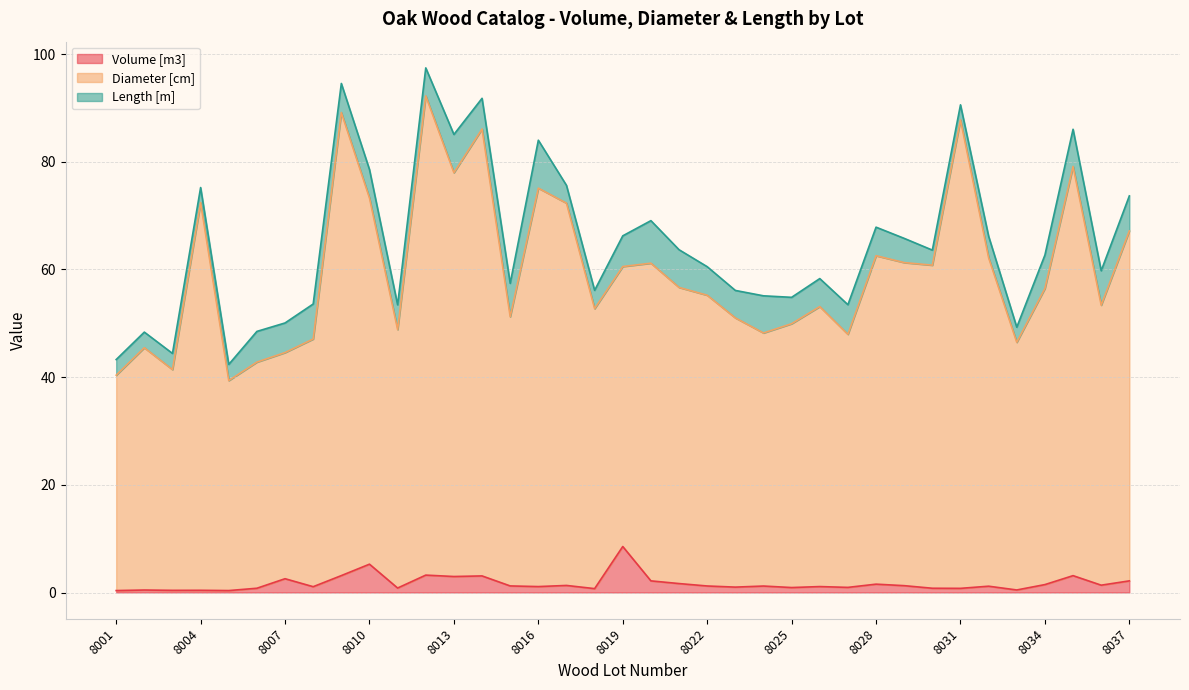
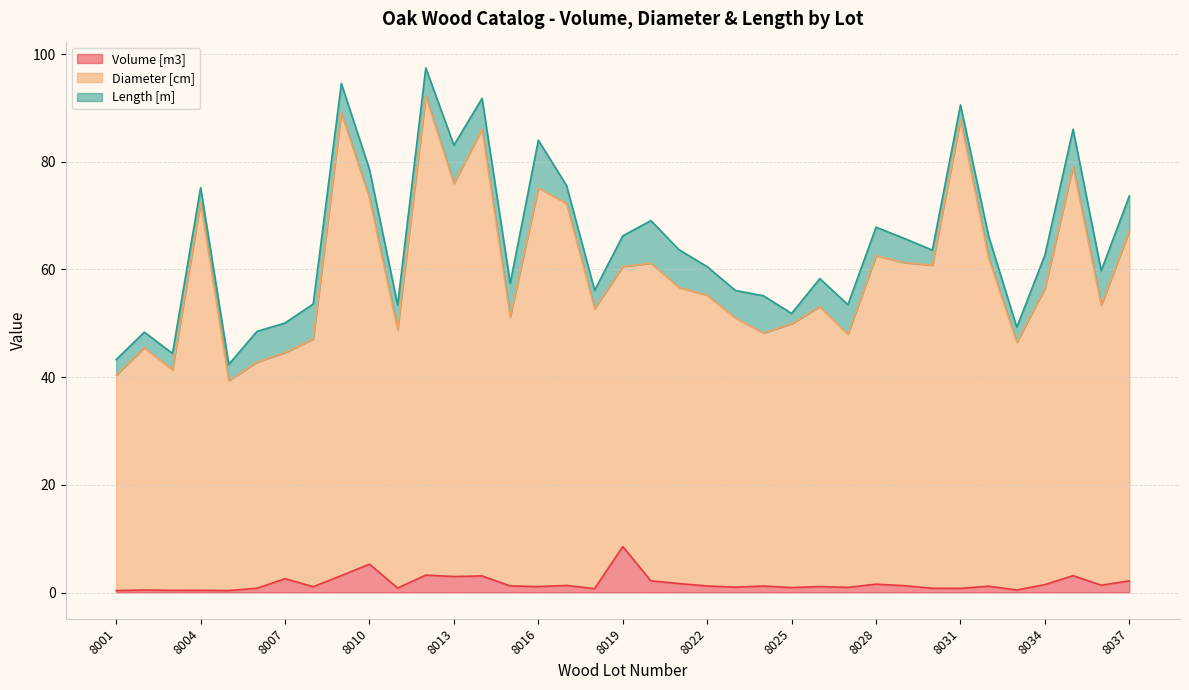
  {
    "Volume [m3]": {
      "8001": 0,
      "8004": 0,
      "8007": 3,
      "8010": 5,
      "8013": 3,
      "8016": 1,
      "8019": 9,
      "8022": 1,
      "8025": 1,
      "8028": 2,
      "8031": 1,
      "8034": 1,
      "8037": 2
    },
    "Diameter [cm]": {
      "8001": 40,
      "8004": 72,
      "8007": 42,
      "8010": 68,
-     "8013": 75,
+     "8013": 73,
      "8016": 74,
      "8019": 52,
      "8022": 54,
      "8025": 49,
      "8028": 61,
      "8031": 87,
      "8034": 55,
      "8037": 65
    },
    "Length [m]": {
      "8001": 3,
      "8004": 3,
      "8007": 6,
      "8010": 5,
      "8013": 7,
      "8016": 9,
      "8019": 6,
      "8022": 5,
-     "8025": 5,
+     "8025": 2,
      "8028": 5,
      "8031": 3,
      "8034": 6,
      "8037": 7
    }
  }
